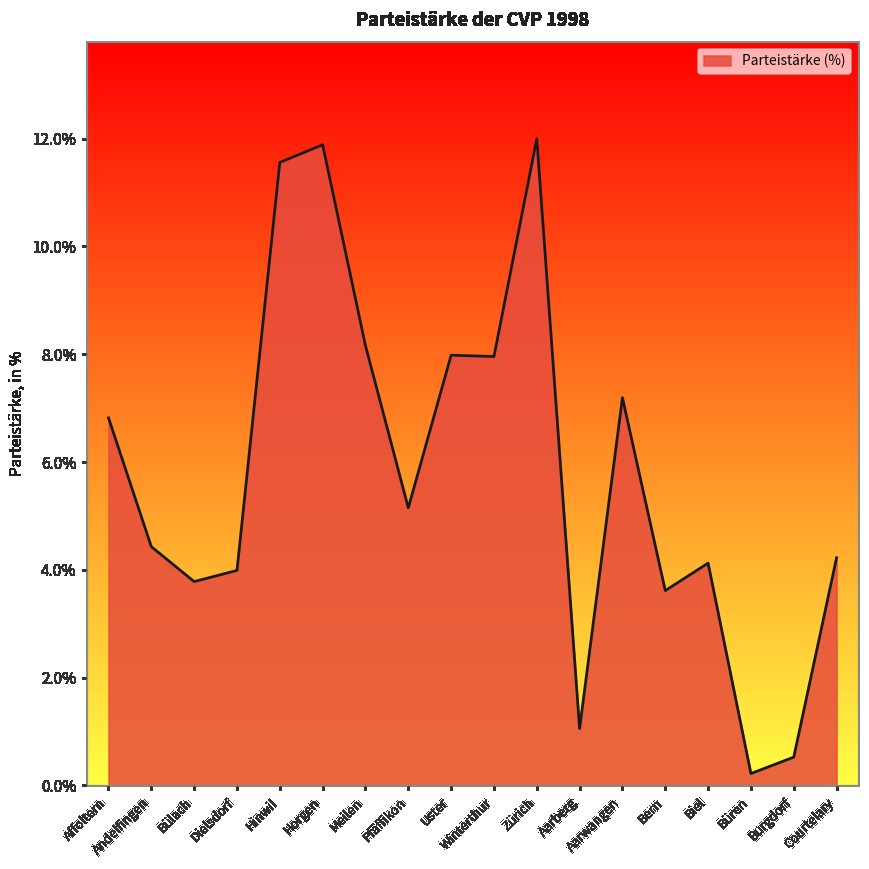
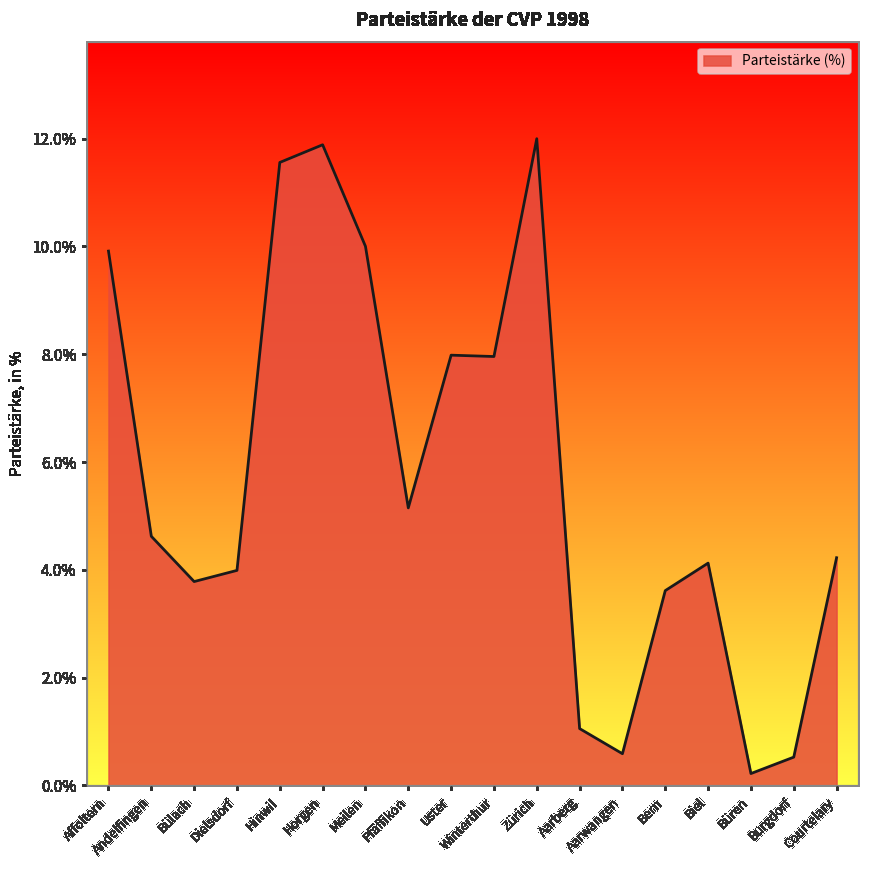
  {
-   "Affoltern": "6.8%",
-   "Andelfingen": "4.4%",
+   "Affoltern": "9.9%",
+   "Andelfingen": "4.6%",
    "Bülach": "3.8%",
    "Dielsdorf": "4.0%",
    "Hinwil": "11.6%",
    "Horgen": "11.9%",
-   "Meilen": "8.2%",
+   "Meilen": "10.0%",
    "Pfäffikon": "5.1%",
    "Uster": "8.0%",
    "Winterthur": "8.0%",
    "Zürich": "12.0%",
    "Aarberg": "1.1%",
-   "Aarwangen": "7.2%",
+   "Aarwangen": "0.6%",
    "Bern": "3.6%",
    "Biel": "4.1%",
    "Büren": "0.2%",
    "Burgdorf": "0.5%",
    "Courtelary": "4.2%"
  }
